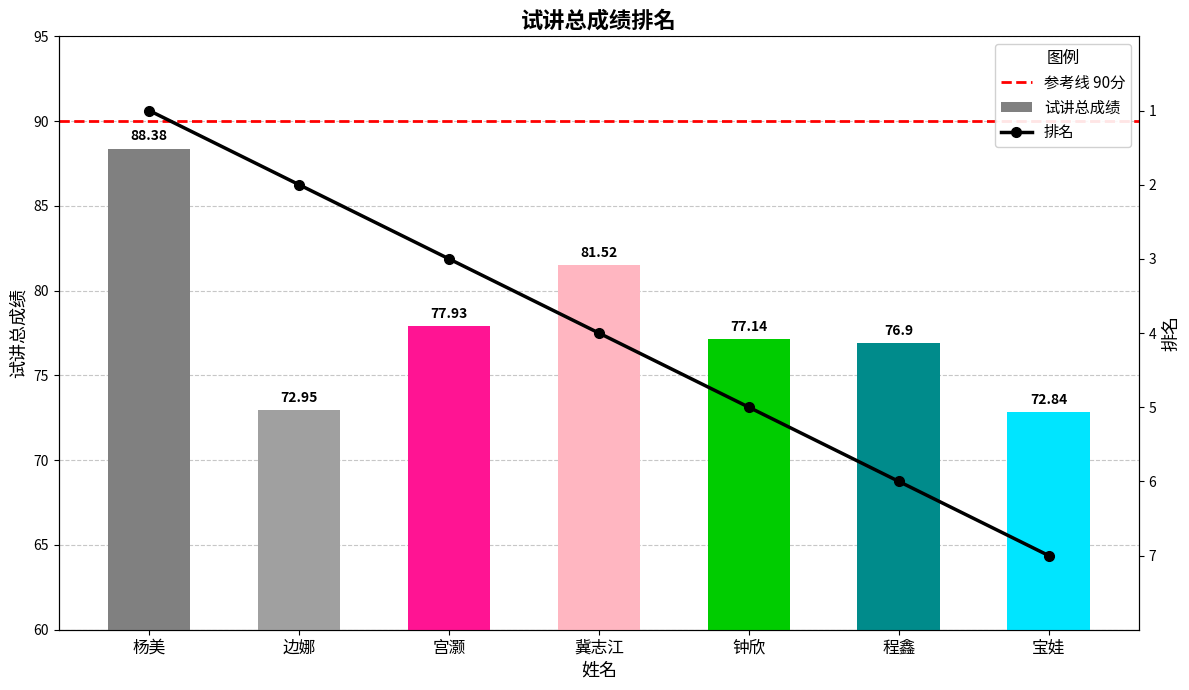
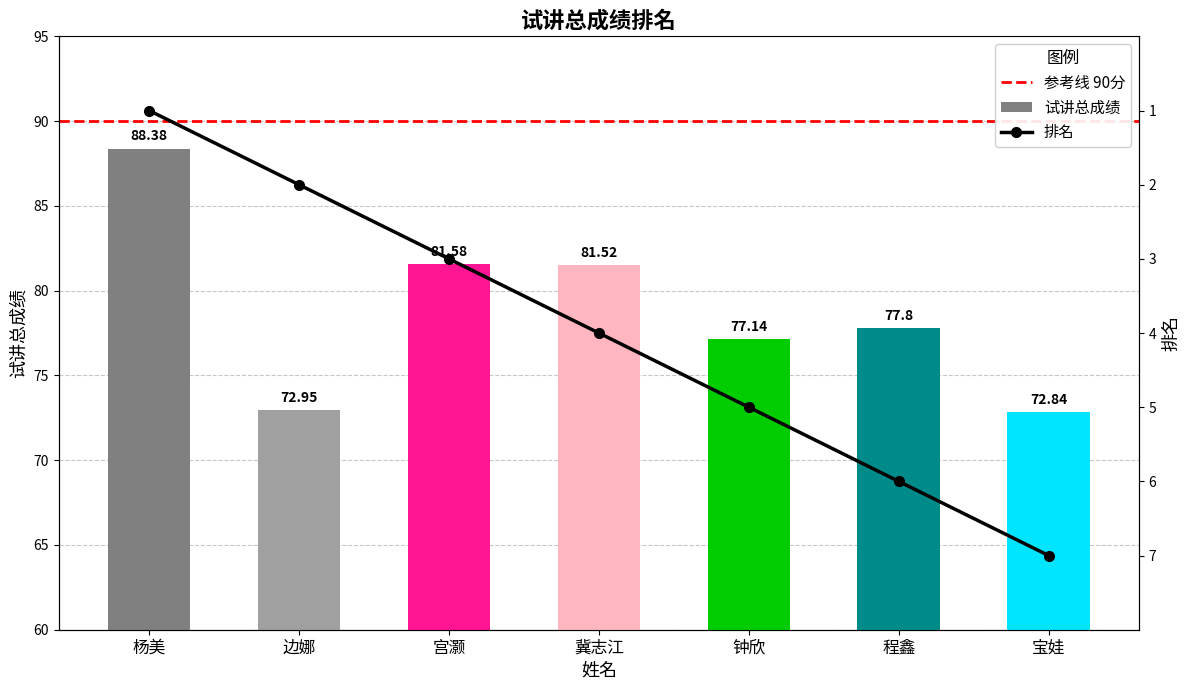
  {
    "试讲总成绩": {
      "杨美": 88.38,
      "边娜": 72.95,
-     "宫灏": 77.93,
+     "宫灏": 81.58,
      "冀志江": 81.52,
      "钟欣": 77.14,
-     "程鑫": 76.9,
+     "程鑫": 77.8,
      "宝娃": 72.84
    }
  }
